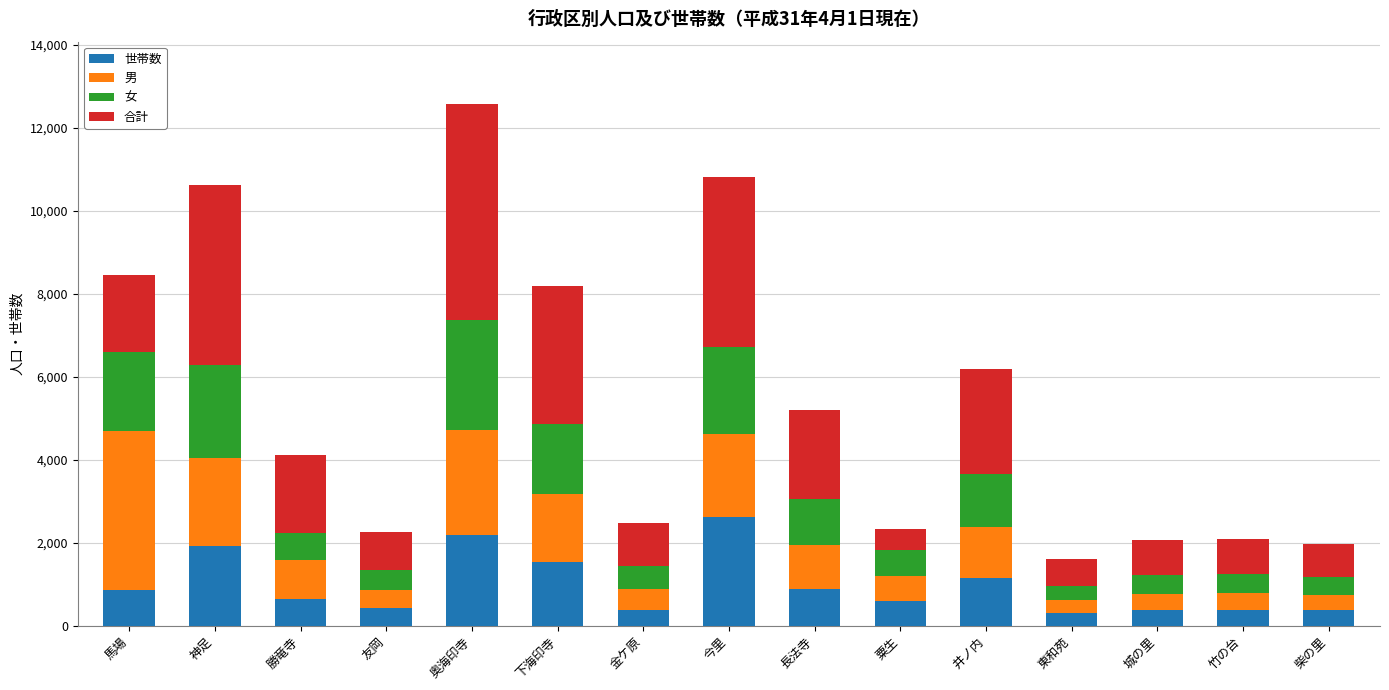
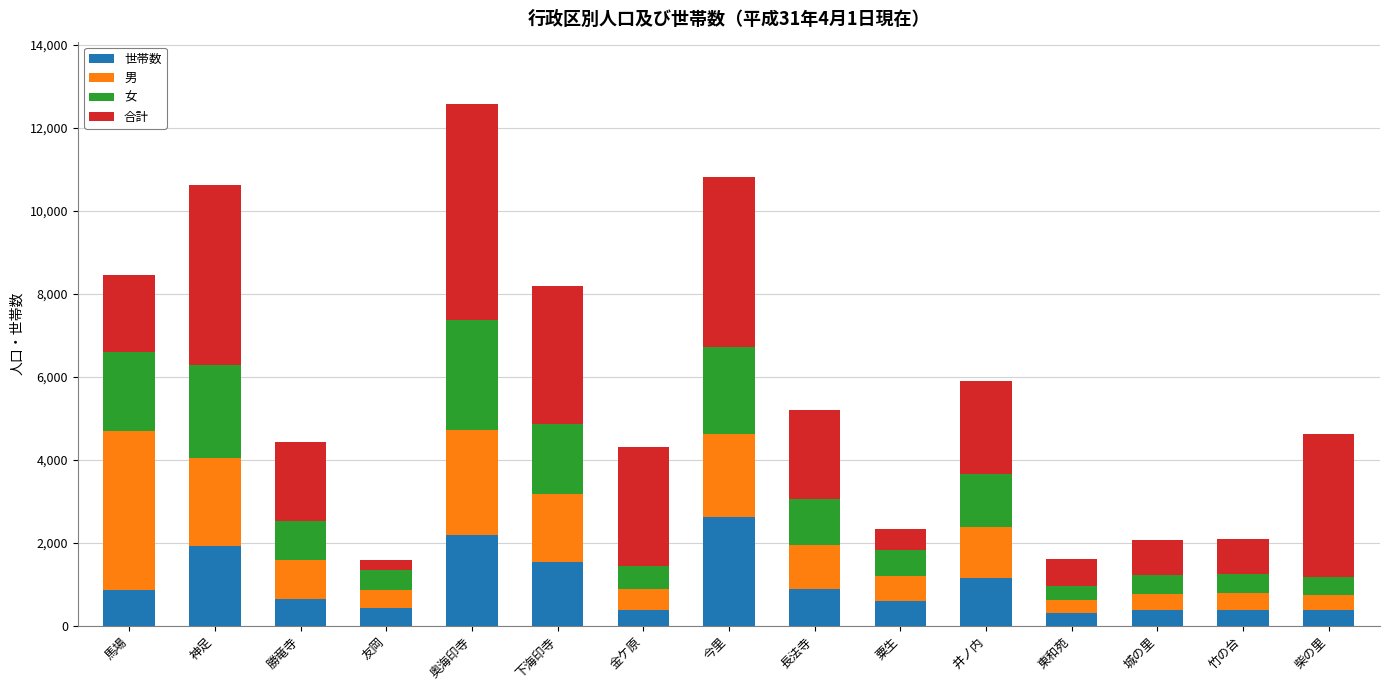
  {
    "世帯数": {
      "馬場": "900",
      "神足": "1,900",
      "勝竜寺": "600",
      "友岡": "400",
      "奥海印寺": "2,200",
      "下海印寺": "1,500",
      "金ケ原": "400",
      "今里": "2,600",
      "長法寺": "900",
      "粟生": "600",
      "井ノ内": "1,100",
      "東和苑": "300",
      "城の里": "400",
      "竹の台": "400",
      "柴の里": "400"
    },
    "男": {
      "馬場": "3,800",
      "神足": "2,100",
      "勝竜寺": "900",
      "友岡": "400",
      "奥海印寺": "2,500",
      "下海印寺": "1,600",
      "金ケ原": "500",
      "今里": "2,000",
      "長法寺": "1,100",
      "粟生": "600",
      "井ノ内": "1,200",
      "東和苑": "300",
      "城の里": "400",
      "竹の台": "400",
      "柴の里": "400"
    },
    "女": {
      "馬場": "1,900",
      "神足": "2,200",
-     "勝竜寺": "600",
+     "勝竜寺": "900",
      "友岡": "500",
      "奥海印寺": "2,700",
      "下海印寺": "1,700",
      "金ケ原": "500",
      "今里": "2,100",
      "長法寺": "1,100",
      "粟生": "600",
      "井ノ内": "1,300",
      "東和苑": "300",
      "城の里": "500",
      "竹の台": "500",
      "柴の里": "400"
    },
    "合計": {
      "馬場": "1,900",
      "神足": "4,400",
      "勝竜寺": "1,900",
-     "友岡": "900",
+     "友岡": "200",
      "奥海印寺": "5,200",
      "下海印寺": "3,300",
-     "金ケ原": "1,000",
+     "金ケ原": "2,900",
      "今里": "4,100",
      "長法寺": "2,200",
      "粟生": "500",
-     "井ノ内": "2,500",
+     "井ノ内": "2,200",
      "東和苑": "700",
      "城の里": "900",
      "竹の台": "900",
-     "柴の里": "800"
+     "柴の里": "3,400"
    }
  }
